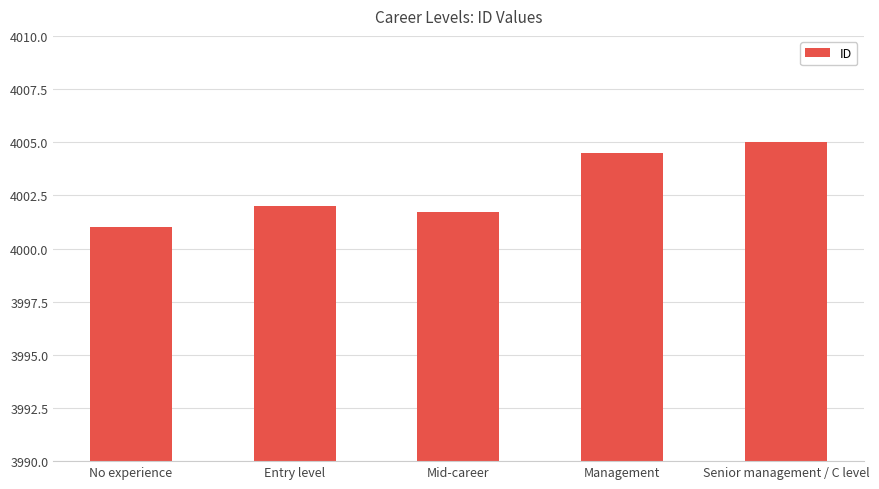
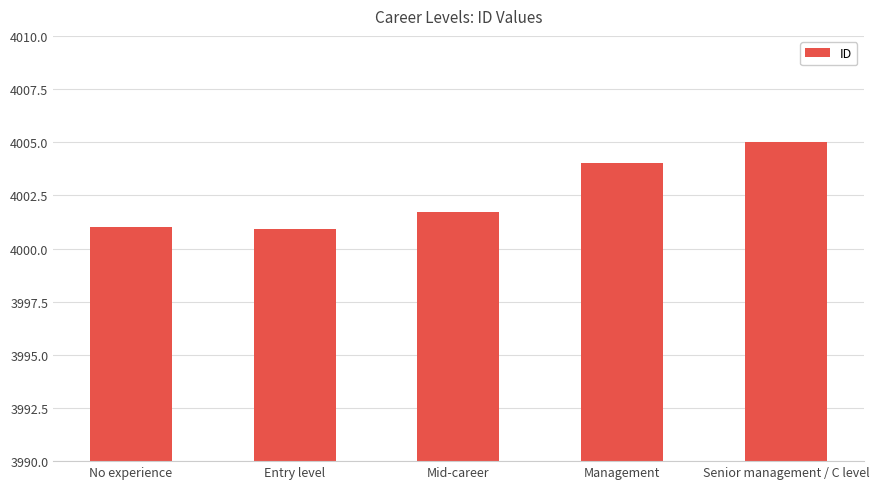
  {
    "No experience": 4001.0,
-   "Entry level": 4002.0,
+   "Entry level": 4000.9,
    "Mid-career": 4001.7,
-   "Management": 4004.5,
+   "Management": 4004.0,
    "Senior management / C level": 4005.0
  }
